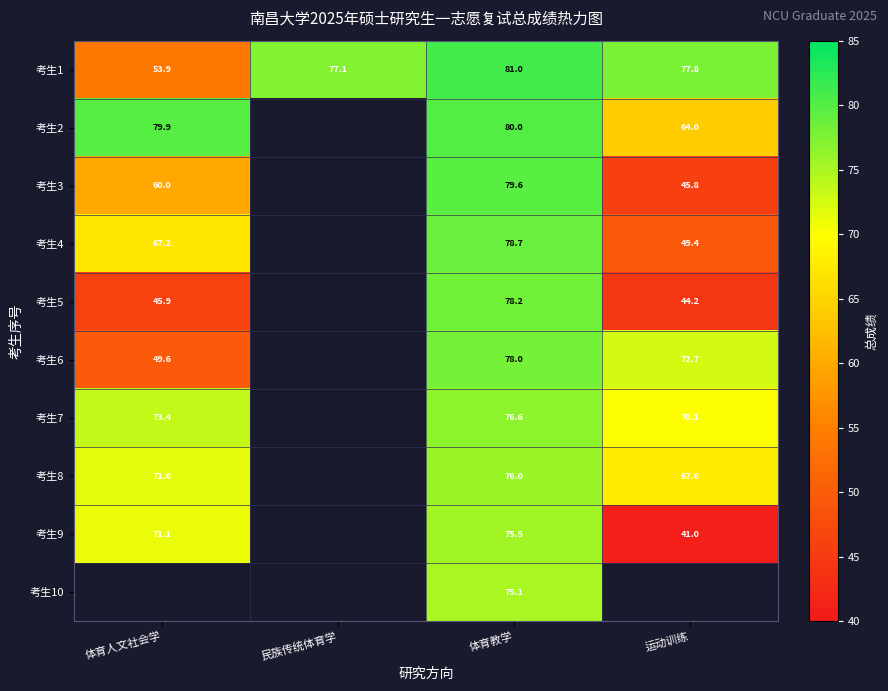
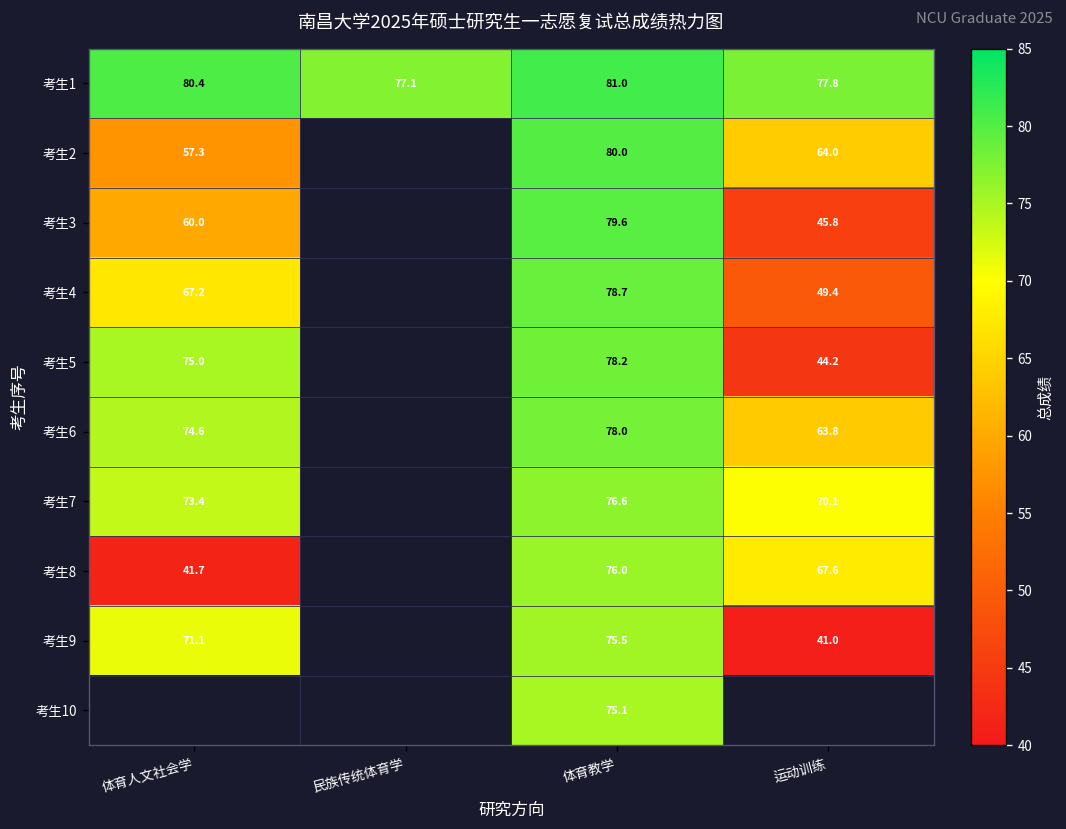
  {
    "考生1": {
-     "体育人文社会学": 53.9,
+     "体育人文社会学": 80.4,
      "民族传统体育学": 77.1,
      "体育教学": 81.0,
      "运动训练": 77.8
    },
    "考生2": {
-     "体育人文社会学": 79.9,
+     "体育人文社会学": 57.3,
      "体育教学": 80.0,
      "运动训练": 64.0
    },
    "考生3": {
      "体育人文社会学": 60.0,
      "体育教学": 79.6,
      "运动训练": 45.8
    },
    "考生4": {
      "体育人文社会学": 67.2,
      "体育教学": 78.7,
      "运动训练": 49.4
    },
    "考生5": {
-     "体育人文社会学": 45.9,
+     "体育人文社会学": 75.0,
      "体育教学": 78.2,
      "运动训练": 44.2
    },
    "考生6": {
-     "体育人文社会学": 49.6,
+     "体育人文社会学": 74.6,
      "体育教学": 78.0,
-     "运动训练": 72.7
+     "运动训练": 63.8
    },
    "考生7": {
      "体育人文社会学": 73.4,
      "体育教学": 76.6,
      "运动训练": 70.1
    },
    "考生8": {
-     "体育人文社会学": 71.6,
+     "体育人文社会学": 41.7,
      "体育教学": 76.0,
      "运动训练": 67.6
    },
    "考生9": {
      "体育人文社会学": 71.1,
      "体育教学": 75.5,
      "运动训练": 41.0
    },
    "考生10": {
      "体育教学": 75.1
    }
  }
